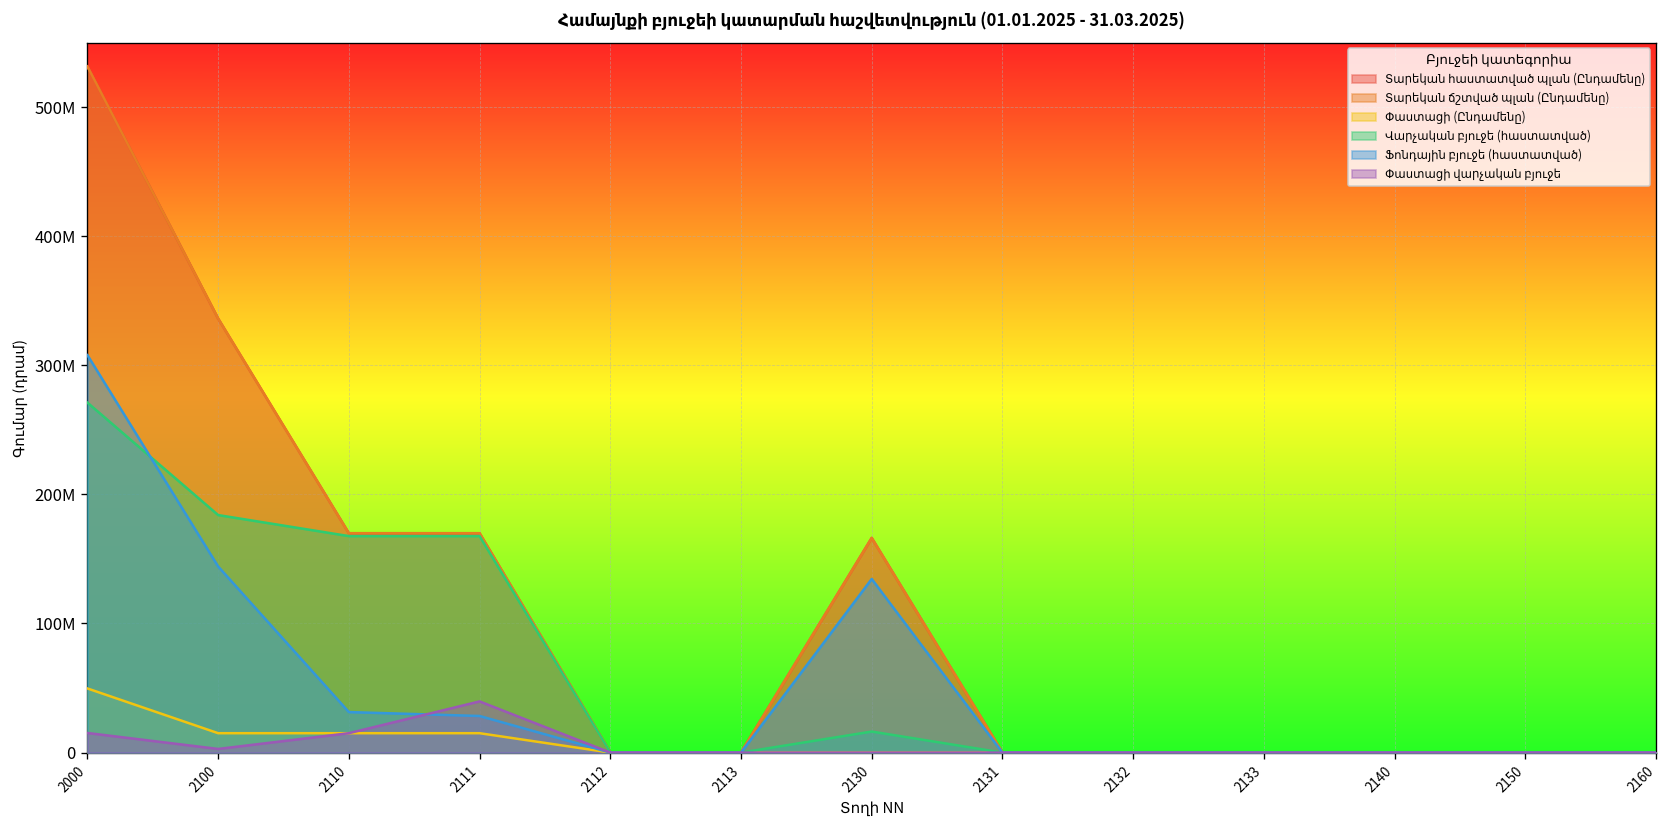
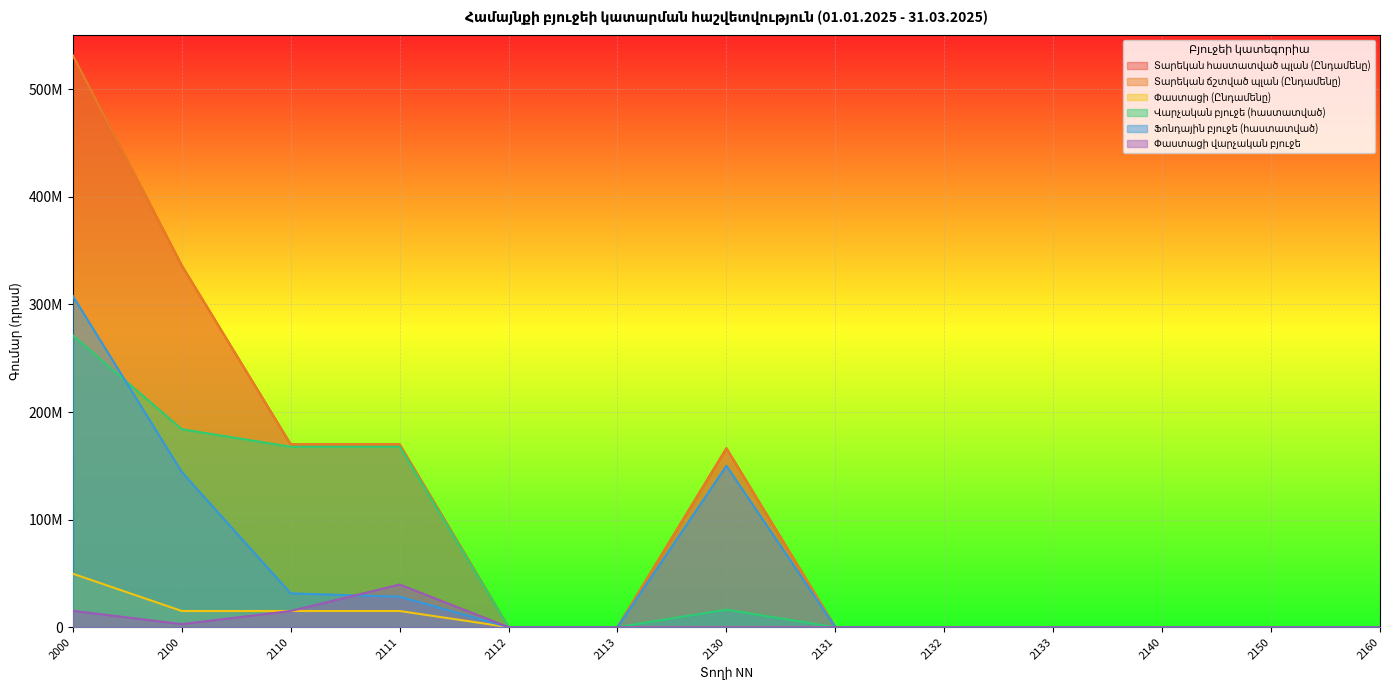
  {
    "Վարչական բյուջե (հաստատված)": {
      "2000": 271000000,
      "2100": 184000000,
      "2130": 16000000
    },
    "Ֆոնդային բյուջե (հաստատված)": {
      "2000": 308000000,
      "2100": 144000000,
      "2110": 31000000,
      "2111": 28000000,
-     "2130": 134000000
+     "2130": 150000000
    },
    "Փաստացի վարչական բյուջե": {
      "2000": 15000000,
      "2100": 3000000,
      "2111": 40000000
    }
  }
